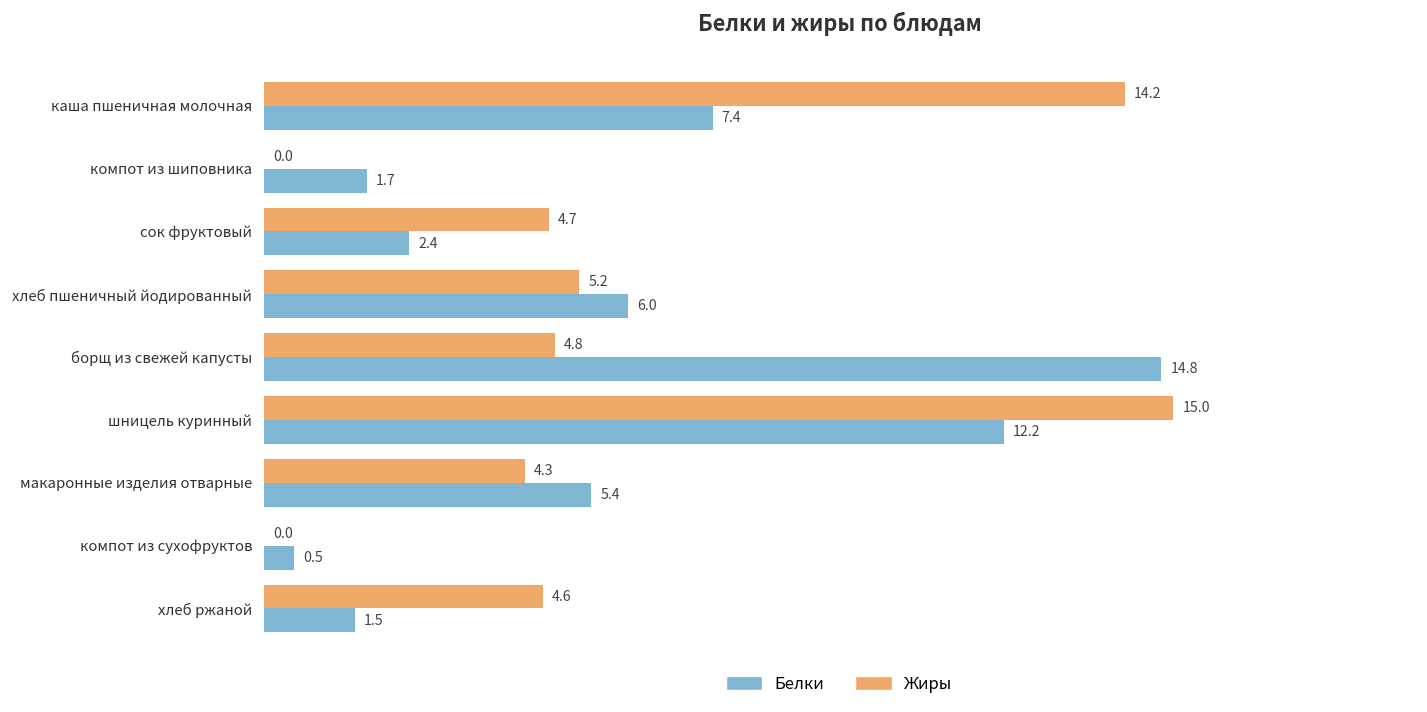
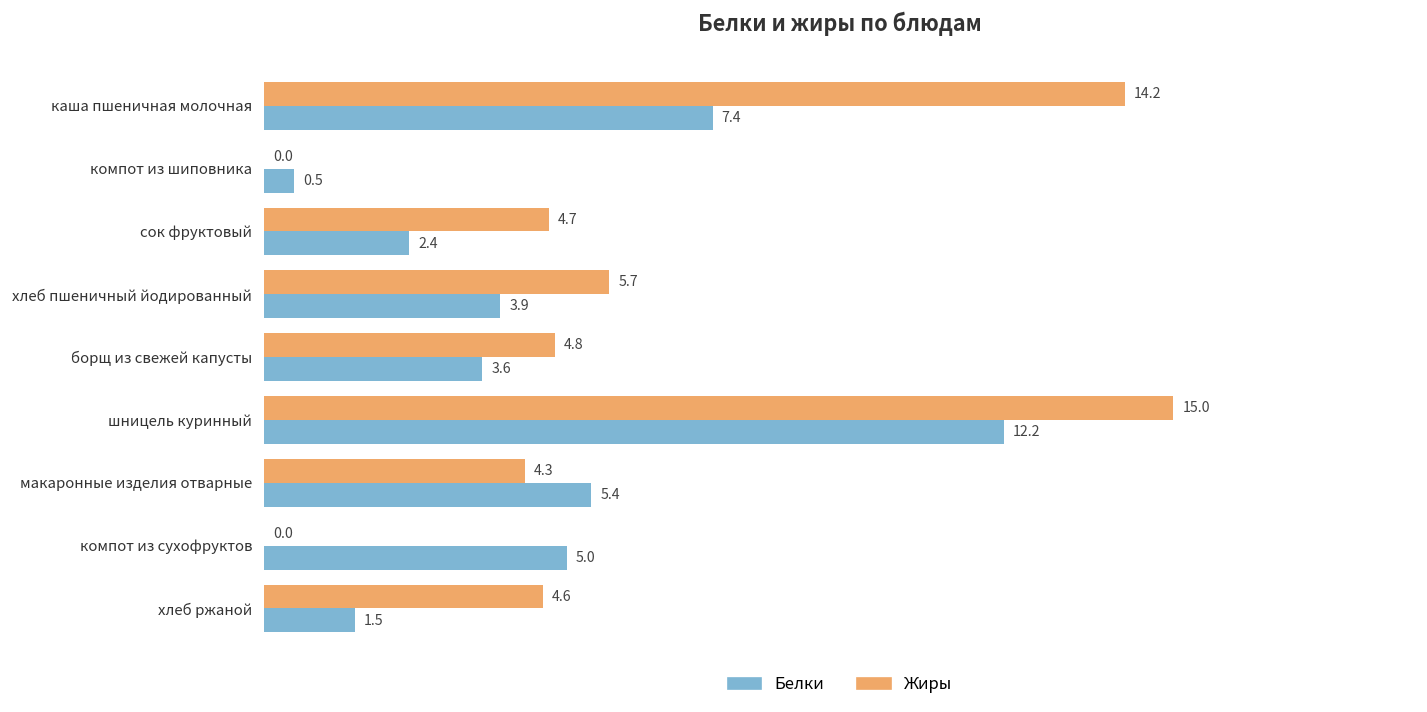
  {
    "Белки": {
      "каша пшеничная молочная": 7.4,
-     "компот из шиповника": 1.7,
+     "компот из шиповника": 0.5,
      "сок фруктовый": 2.4,
-     "хлеб пшеничный йодированный": 6.0,
-     "борщ из свежей капусты": 14.8,
+     "хлеб пшеничный йодированный": 3.9,
+     "борщ из свежей капусты": 3.6,
      "шницель куринный": 12.2,
      "макаронные изделия отварные": 5.4,
-     "компот из сухофруктов": 0.5,
+     "компот из сухофруктов": 5.0,
      "хлеб ржаной": 1.5
    },
    "Жиры": {
      "каша пшеничная молочная": 14.2,
      "компот из шиповника": 0.0,
      "сок фруктовый": 4.7,
-     "хлеб пшеничный йодированный": 5.2,
+     "хлеб пшеничный йодированный": 5.7,
      "борщ из свежей капусты": 4.8,
      "шницель куринный": 15.0,
      "макаронные изделия отварные": 4.3,
      "компот из сухофруктов": 0.0,
      "хлеб ржаной": 4.6
    }
  }
